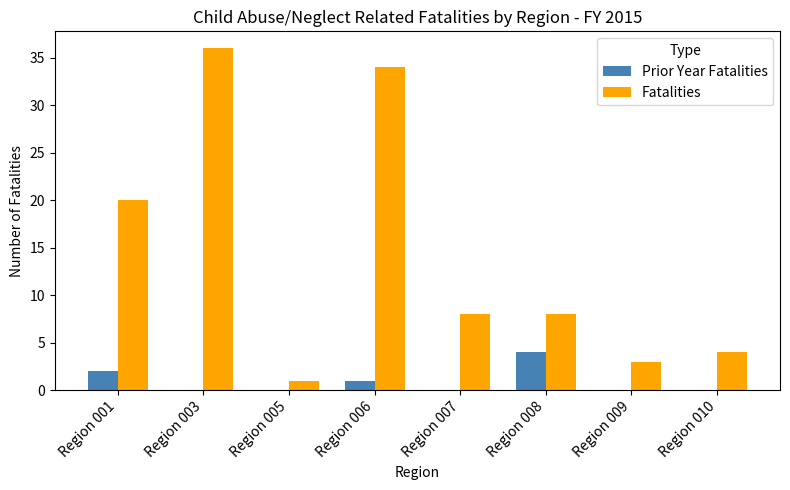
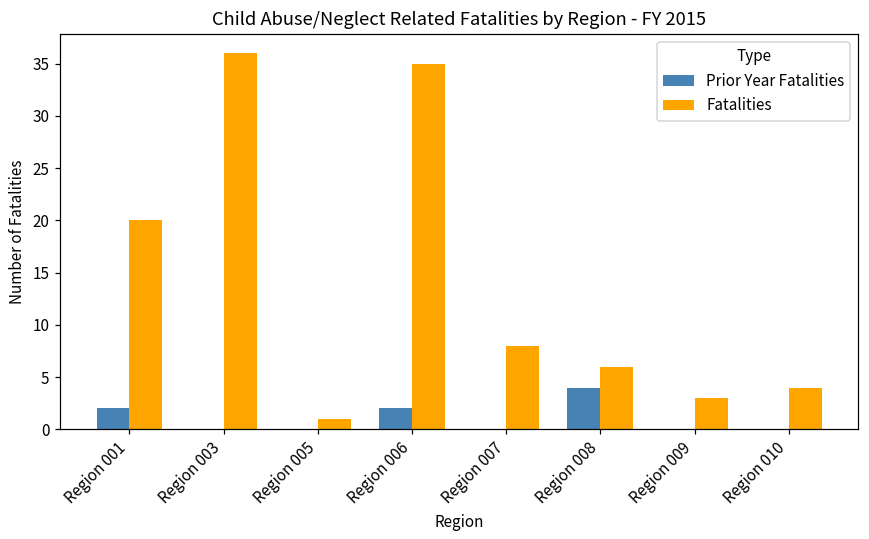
  {
    "Prior Year Fatalities": {
      "Region 001": 2,
      "Region 003": 0,
      "Region 005": 0,
-     "Region 006": 1,
+     "Region 006": 2,
      "Region 007": 0,
      "Region 008": 4,
      "Region 009": 0,
      "Region 010": 0
    },
    "Fatalities": {
      "Region 001": 20,
      "Region 003": 36,
      "Region 005": 1,
-     "Region 006": 34,
+     "Region 006": 35,
      "Region 007": 8,
-     "Region 008": 8,
+     "Region 008": 6,
      "Region 009": 3,
      "Region 010": 4
    }
  }
